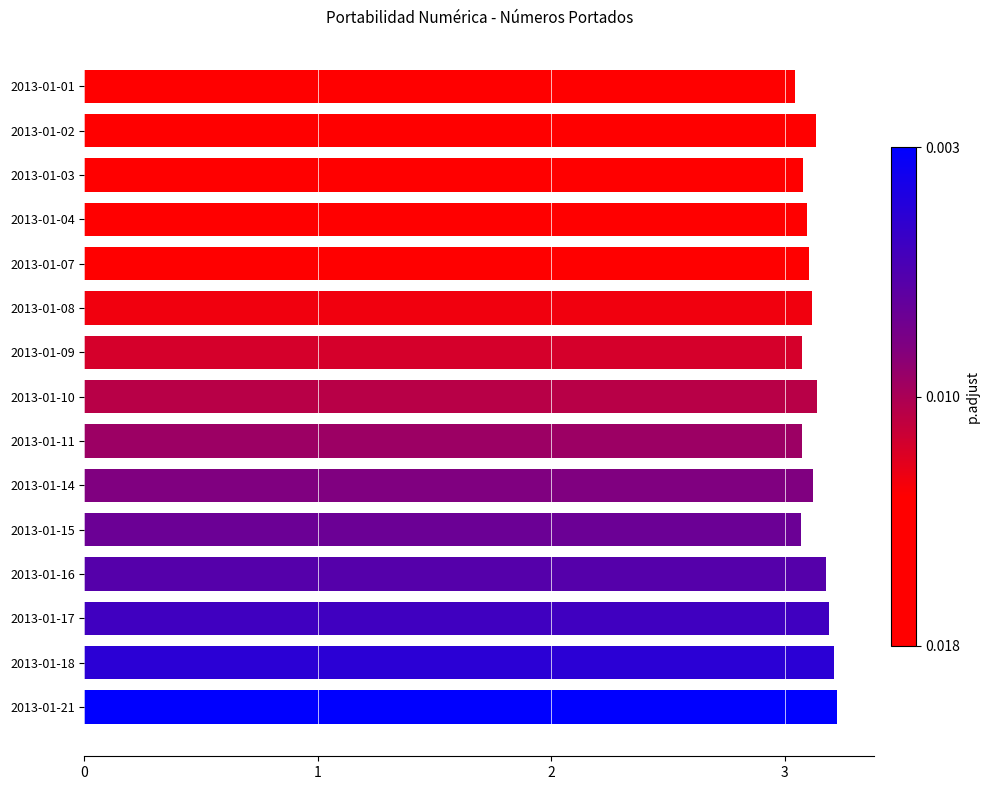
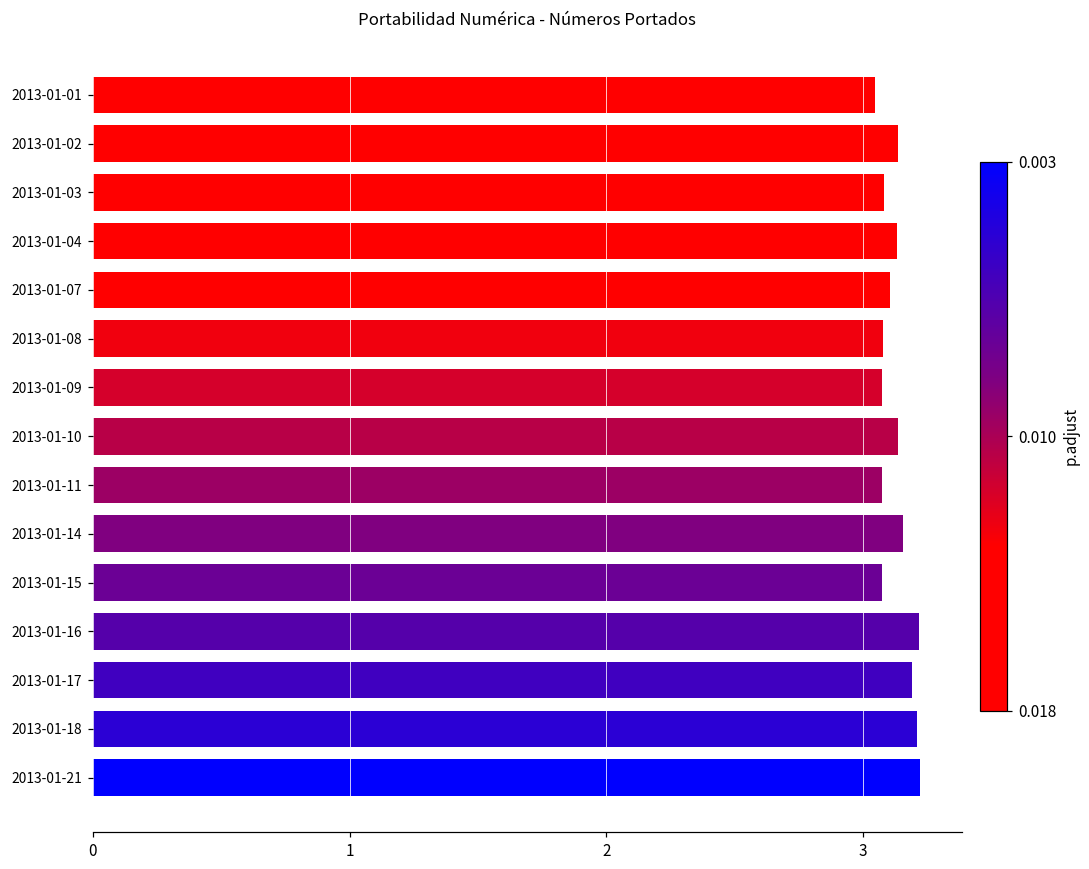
  {
    "2013-01-01": 3.05,
    "2013-01-02": 3.14,
    "2013-01-03": 3.08,
-   "2013-01-04": 3.09,
+   "2013-01-04": 3.13,
    "2013-01-07": 3.10,
-   "2013-01-08": 3.12,
+   "2013-01-08": 3.08,
    "2013-01-09": 3.08,
    "2013-01-10": 3.14,
    "2013-01-11": 3.07,
-   "2013-01-14": 3.12,
+   "2013-01-14": 3.16,
    "2013-01-15": 3.07,
-   "2013-01-16": 3.18,
+   "2013-01-16": 3.22,
    "2013-01-17": 3.19,
    "2013-01-18": 3.21,
    "2013-01-21": 3.22
  }
